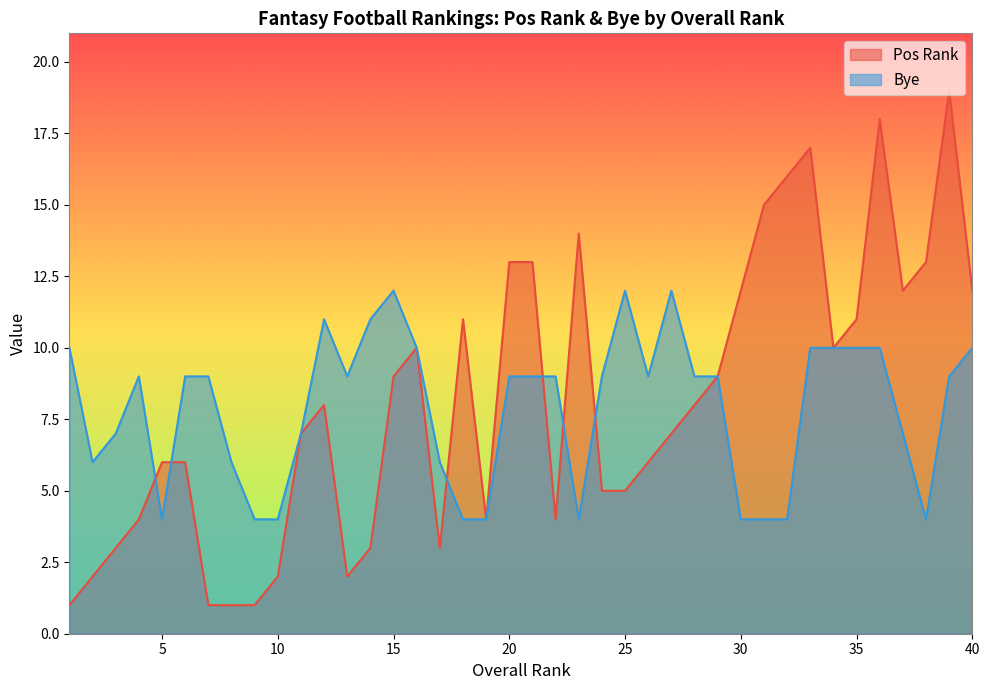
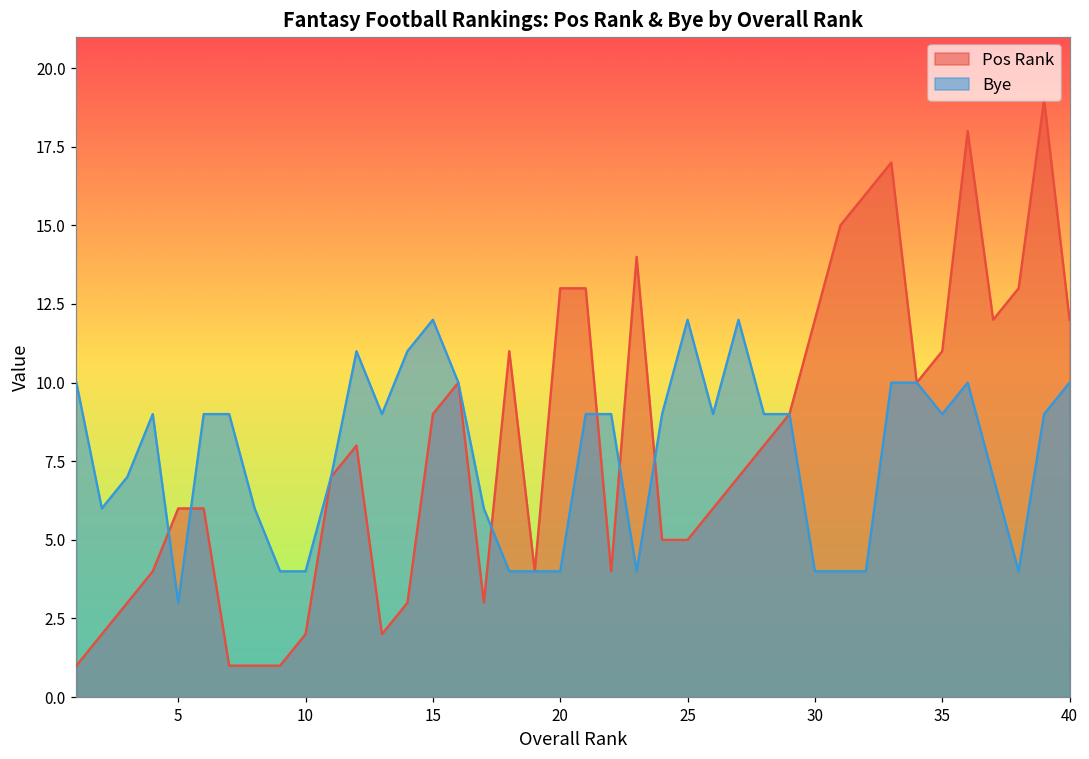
  {
    "Pos Rank": {
      "5": 6,
      "10": 2,
      "15": 9,
      "20": 13,
      "25": 5,
      "30": 12,
      "35": 11,
      "40": 12
    },
    "Bye": {
-     "5": 4,
+     "5": 3,
      "10": 4,
      "15": 12,
-     "20": 9,
+     "20": 4,
      "25": 12,
      "30": 4,
-     "35": 10,
+     "35": 9,
      "40": 10
    }
  }
